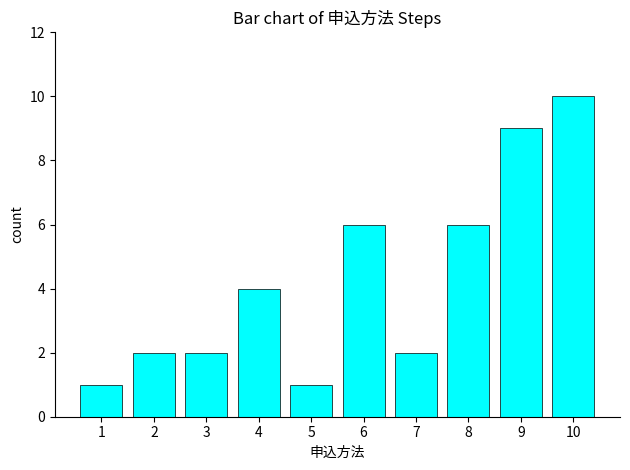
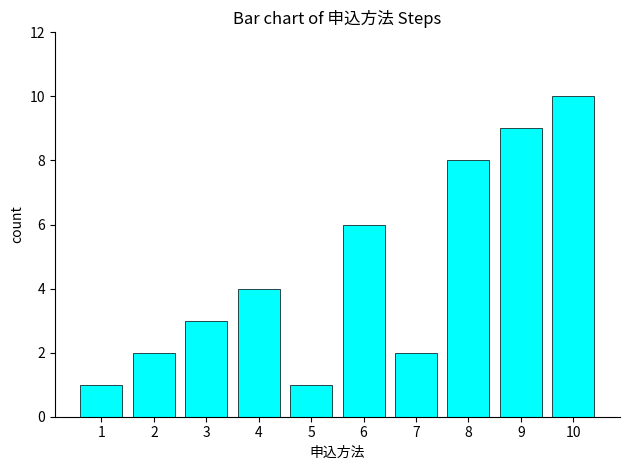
  {
    "1": 1,
    "2": 2,
-   "3": 2,
+   "3": 3,
    "4": 4,
    "5": 1,
    "6": 6,
    "7": 2,
-   "8": 6,
+   "8": 8,
    "9": 9,
    "10": 10
  }
